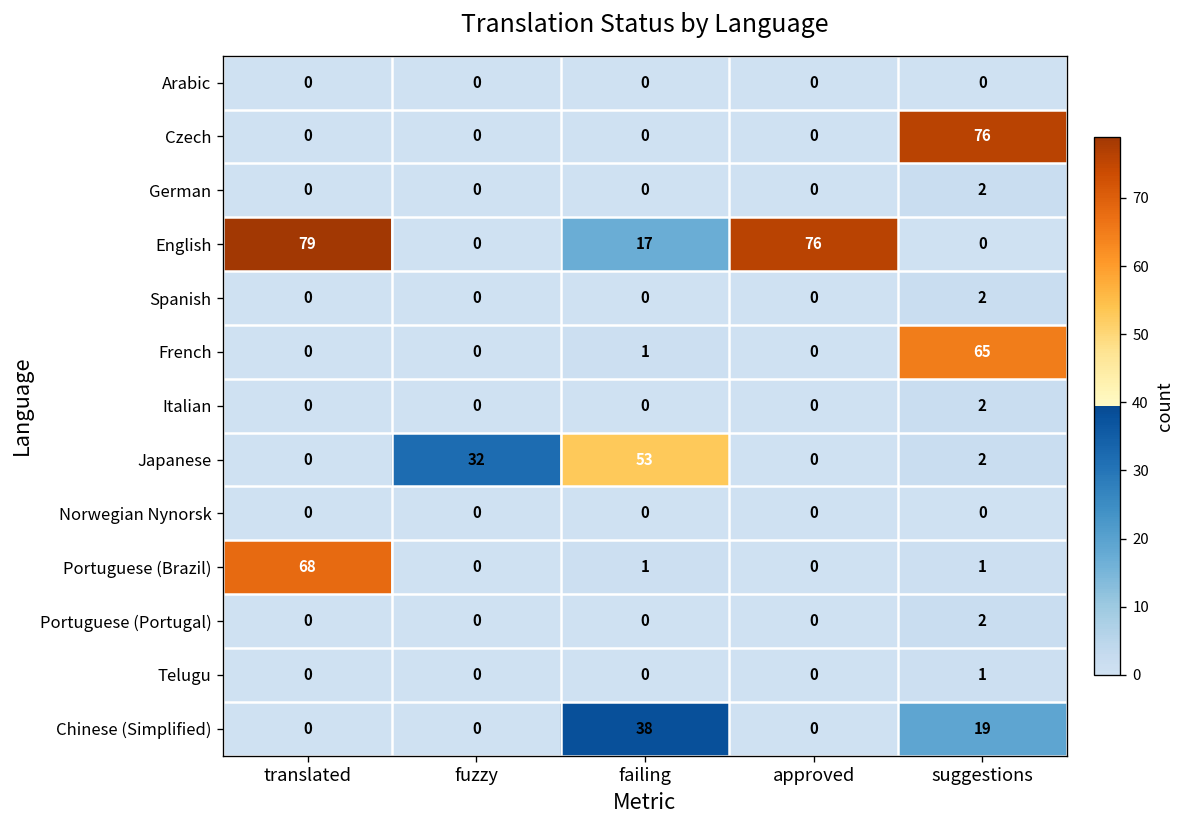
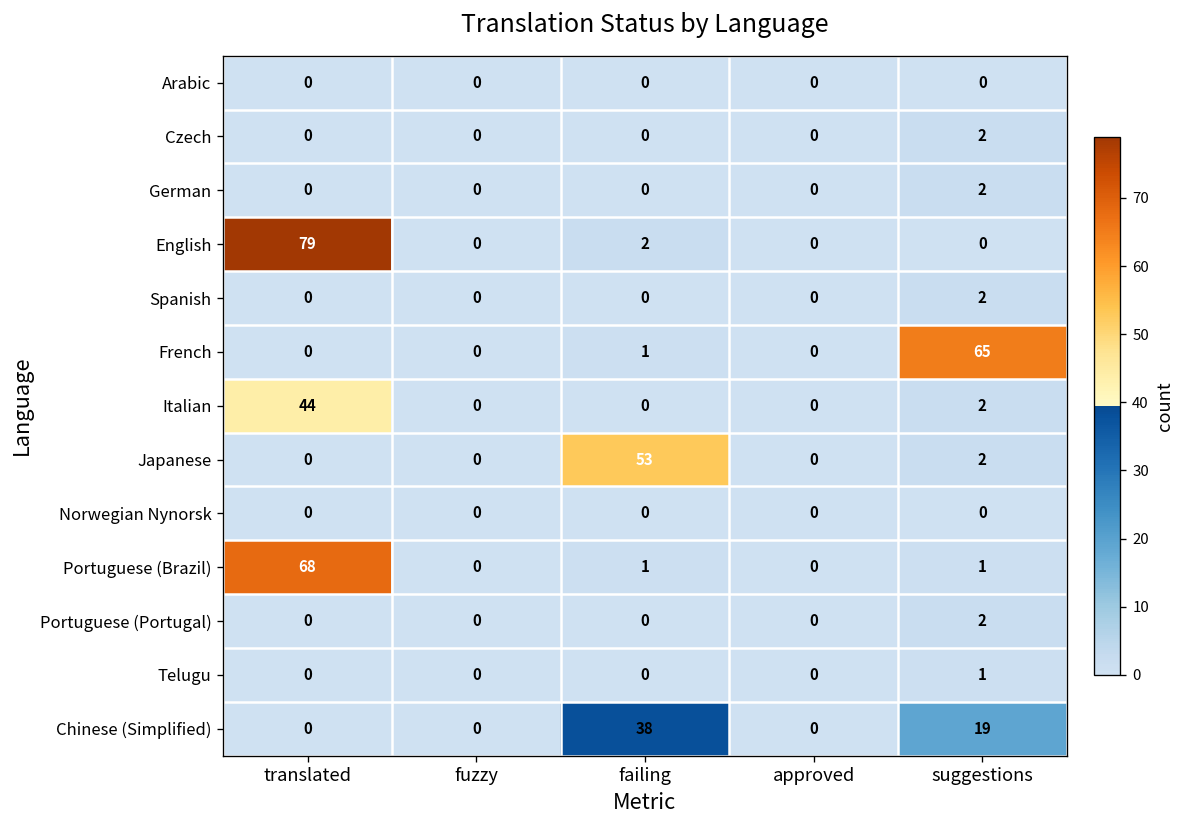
  {
    "Arabic": {
      "translated": 0,
      "fuzzy": 0,
      "failing": 0,
      "approved": 0,
      "suggestions": 0
    },
    "Czech": {
      "translated": 0,
      "fuzzy": 0,
      "failing": 0,
      "approved": 0,
-     "suggestions": 76
+     "suggestions": 2
    },
    "German": {
      "translated": 0,
      "fuzzy": 0,
      "failing": 0,
      "approved": 0,
      "suggestions": 2
    },
    "English": {
      "translated": 79,
      "fuzzy": 0,
-     "failing": 17,
-     "approved": 76,
+     "failing": 2,
+     "approved": 0,
      "suggestions": 0
    },
    "Spanish": {
      "translated": 0,
      "fuzzy": 0,
      "failing": 0,
      "approved": 0,
      "suggestions": 2
    },
    "French": {
      "translated": 0,
      "fuzzy": 0,
      "failing": 1,
      "approved": 0,
      "suggestions": 65
    },
    "Italian": {
-     "translated": 0,
+     "translated": 44,
      "fuzzy": 0,
      "failing": 0,
      "approved": 0,
      "suggestions": 2
    },
    "Japanese": {
      "translated": 0,
-     "fuzzy": 32,
+     "fuzzy": 0,
      "failing": 53,
      "approved": 0,
      "suggestions": 2
    },
    "Norwegian Nynorsk": {
      "translated": 0,
      "fuzzy": 0,
      "failing": 0,
      "approved": 0,
      "suggestions": 0
    },
    "Portuguese (Brazil)": {
      "translated": 68,
      "fuzzy": 0,
      "failing": 1,
      "approved": 0,
      "suggestions": 1
    },
    "Portuguese (Portugal)": {
      "translated": 0,
      "fuzzy": 0,
      "failing": 0,
      "approved": 0,
      "suggestions": 2
    },
    "Telugu": {
      "translated": 0,
      "fuzzy": 0,
      "failing": 0,
      "approved": 0,
      "suggestions": 1
    },
    "Chinese (Simplified)": {
      "translated": 0,
      "fuzzy": 0,
      "failing": 38,
      "approved": 0,
      "suggestions": 19
    }
  }
